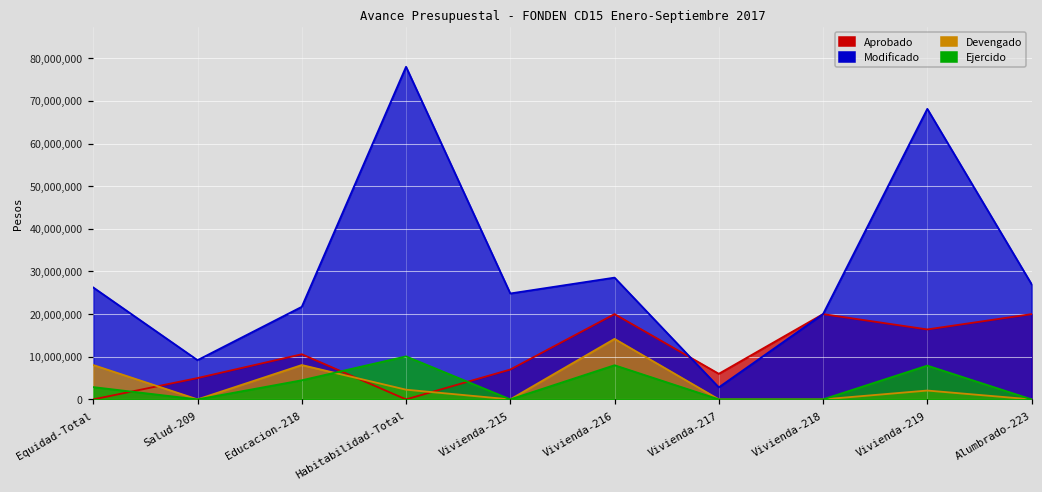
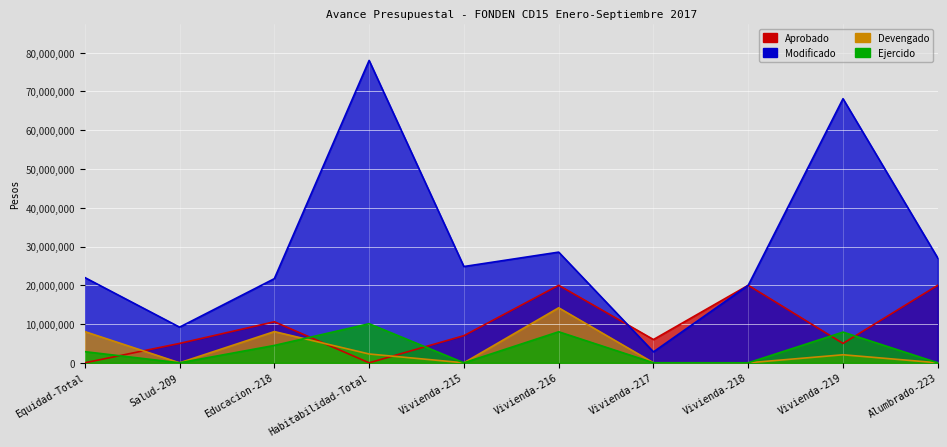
  {
    "Aprobado": {
      "Equidad-Total": "0",
      "Salud-209": "5,000,000",
      "Educacion-218": "11,000,000",
      "Habitabilidad-Total": "0",
      "Vivienda-215": "7,000,000",
      "Vivienda-216": "20,000,000",
      "Vivienda-217": "6,000,000",
-     "Vivienda-219": "16,000,000",
+     "Vivienda-219": "5,000,000",
      "Alumbrado-223": "20,000,000"
    },
    "Modificado": {
-     "Equidad-Total": "26,000,000",
+     "Equidad-Total": "22,000,000",
      "Salud-209": "9,000,000",
      "Educacion-218": "22,000,000",
      "Habitabilidad-Total": "78,000,000",
      "Vivienda-215": "25,000,000",
      "Vivienda-216": "29,000,000",
      "Vivienda-217": "3,000,000",
      "Vivienda-219": "68,000,000",
      "Alumbrado-223": "27,000,000"
    },
    "Devengado": {
      "Equidad-Total": "8,000,000",
      "Educacion-218": "8,000,000",
      "Habitabilidad-Total": "2,000,000",
      "Vivienda-216": "14,000,000",
      "Vivienda-219": "2,000,000"
    },
    "Ejercido": {
      "Equidad-Total": "3,000,000",
      "Educacion-218": "4,000,000",
      "Habitabilidad-Total": "10,000,000",
      "Vivienda-216": "8,000,000",
      "Vivienda-219": "8,000,000"
    }
  }
